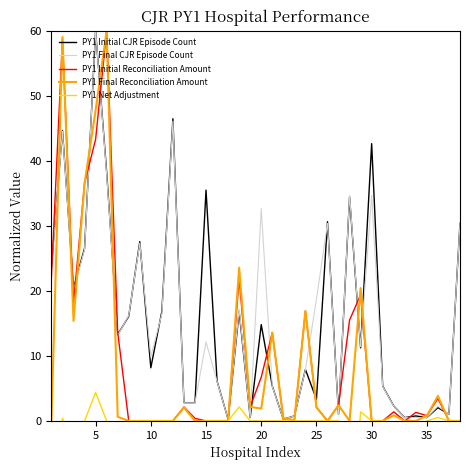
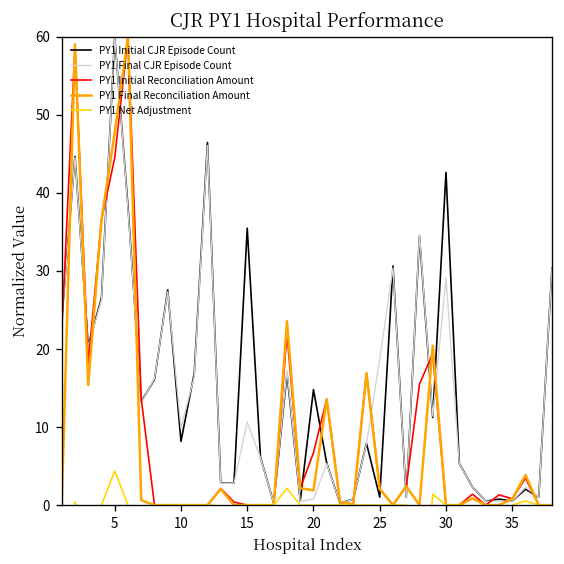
  {
    "PY1 Initial CJR Episode Count": {
      "10": 8,
      "15": 35,
      "20": 15,
-     "25": 3,
+     "25": 1,
      "30": 43
    },
    "PY1 Final CJR Episode Count": {
      "10": 10,
-     "15": 12,
-     "20": 33,
+     "15": 11,
+     "20": 1,
      "25": 19,
-     "30": 35
+     "30": 29
    },
    "PY1 Initial Reconciliation Amount": {
-     "5": 43,
+     "5": 45,
      "20": 7
    }
  }
